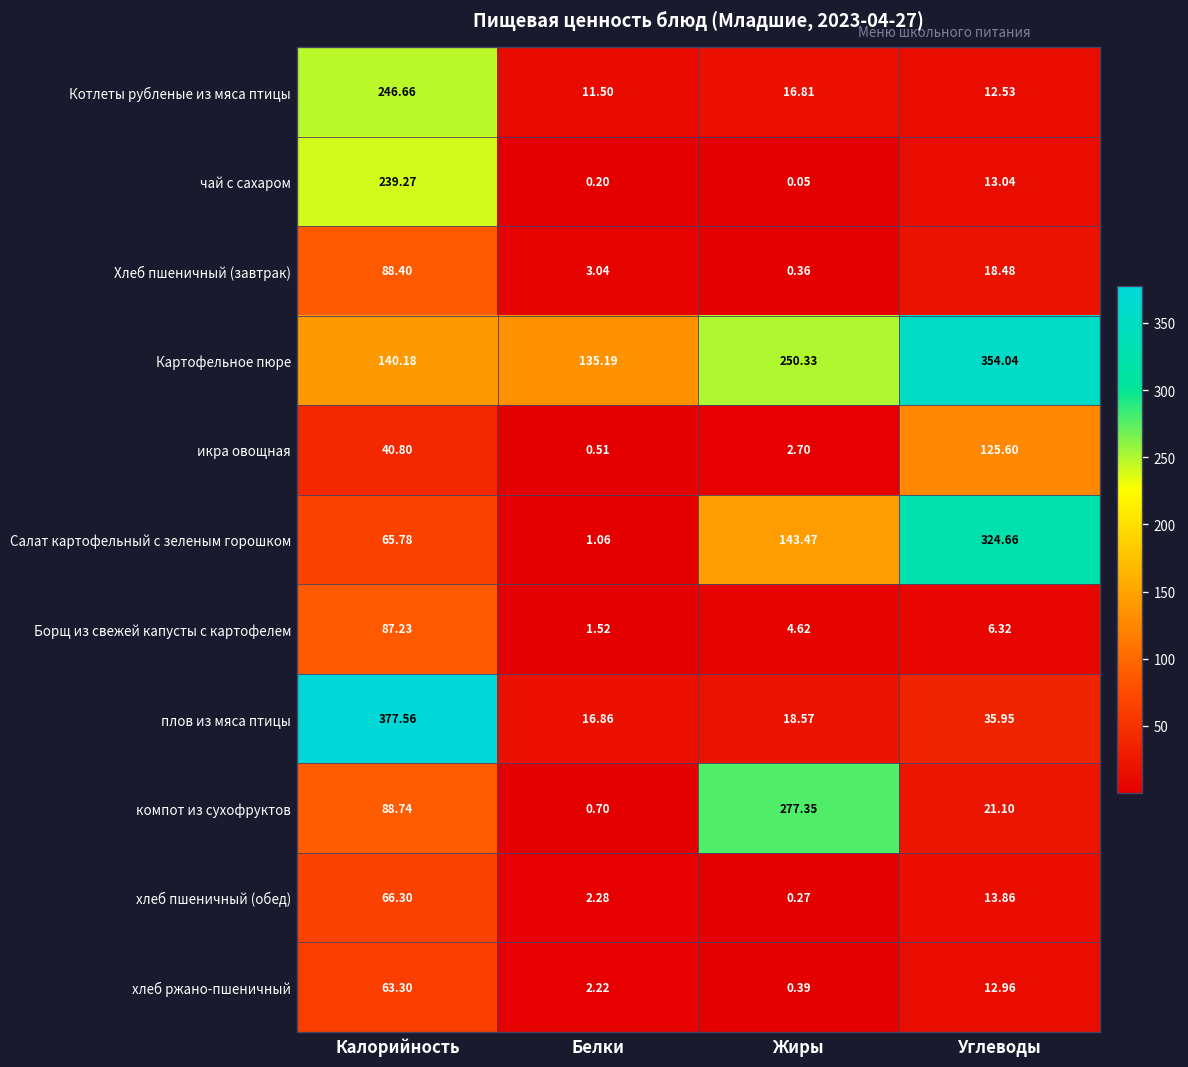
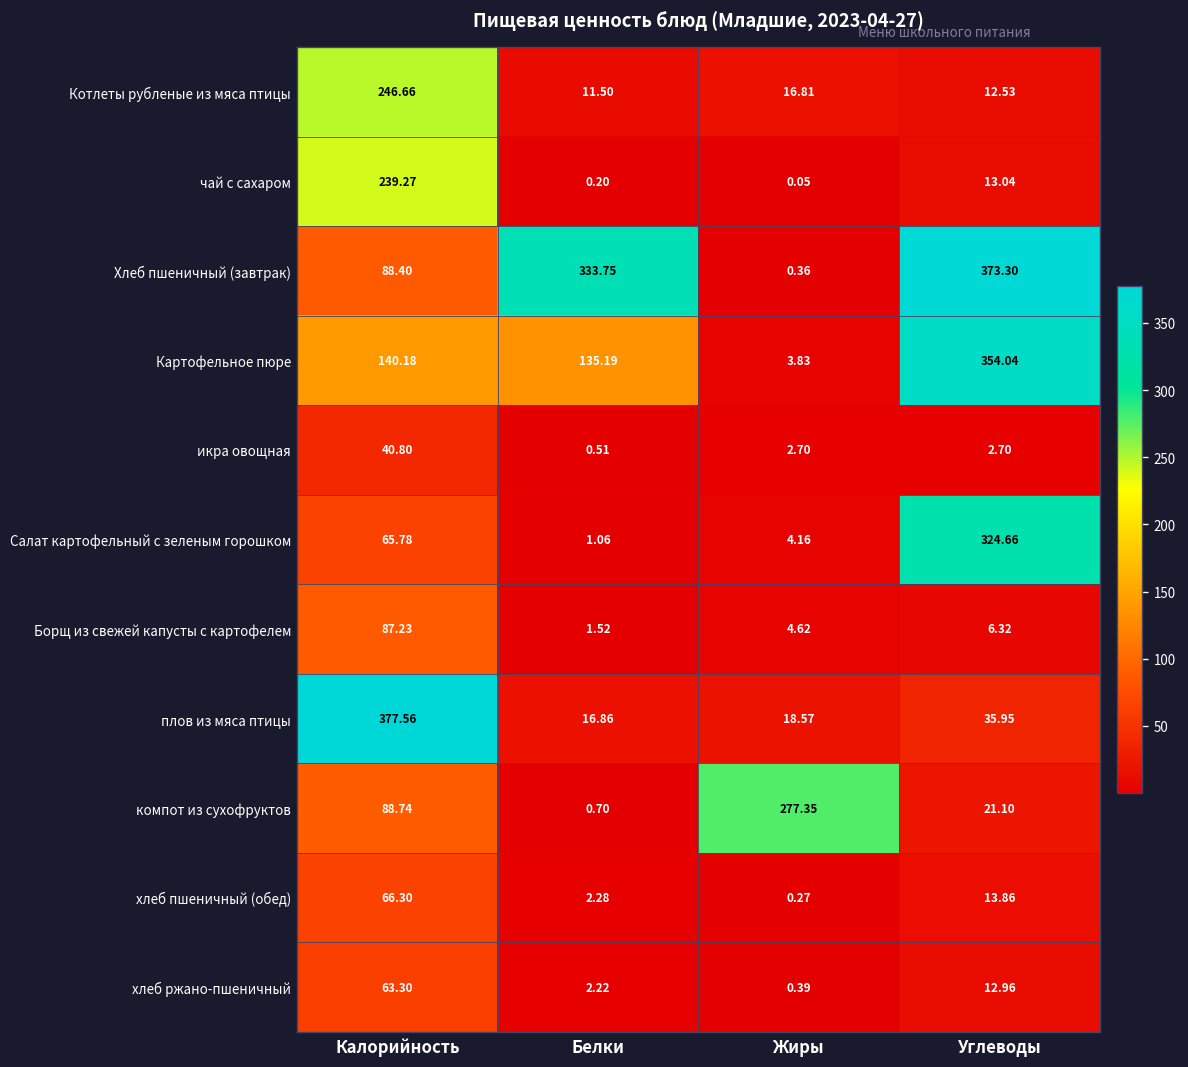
  {
    "Котлеты рубленые из мяса птицы": {
      "Калорийность": 246.66,
      "Белки": 11.50,
      "Жиры": 16.81,
      "Углеводы": 12.53
    },
    "чай с сахаром": {
      "Калорийность": 239.27,
      "Белки": 0.20,
      "Жиры": 0.05,
      "Углеводы": 13.04
    },
    "Хлеб пшеничный (завтрак)": {
      "Калорийность": 88.40,
-     "Белки": 3.04,
+     "Белки": 333.75,
      "Жиры": 0.36,
-     "Углеводы": 18.48
+     "Углеводы": 373.30
    },
    "Картофельное пюре": {
      "Калорийность": 140.18,
      "Белки": 135.19,
-     "Жиры": 250.33,
+     "Жиры": 3.83,
      "Углеводы": 354.04
    },
    "икра овощная": {
      "Калорийность": 40.80,
      "Белки": 0.51,
      "Жиры": 2.70,
-     "Углеводы": 125.60
+     "Углеводы": 2.70
    },
    "Салат картофельный с зеленым горошком": {
      "Калорийность": 65.78,
      "Белки": 1.06,
-     "Жиры": 143.47,
+     "Жиры": 4.16,
      "Углеводы": 324.66
    },
    "Борщ из свежей капусты с картофелем": {
      "Калорийность": 87.23,
      "Белки": 1.52,
      "Жиры": 4.62,
      "Углеводы": 6.32
    },
    "плов из мяса птицы": {
      "Калорийность": 377.56,
      "Белки": 16.86,
      "Жиры": 18.57,
      "Углеводы": 35.95
    },
    "компот из сухофруктов": {
      "Калорийность": 88.74,
      "Белки": 0.70,
      "Жиры": 277.35,
      "Углеводы": 21.10
    },
    "хлеб пшеничный (обед)": {
      "Калорийность": 66.30,
      "Белки": 2.28,
      "Жиры": 0.27,
      "Углеводы": 13.86
    },
    "хлеб ржано-пшеничный": {
      "Калорийность": 63.30,
      "Белки": 2.22,
      "Жиры": 0.39,
      "Углеводы": 12.96
    }
  }
